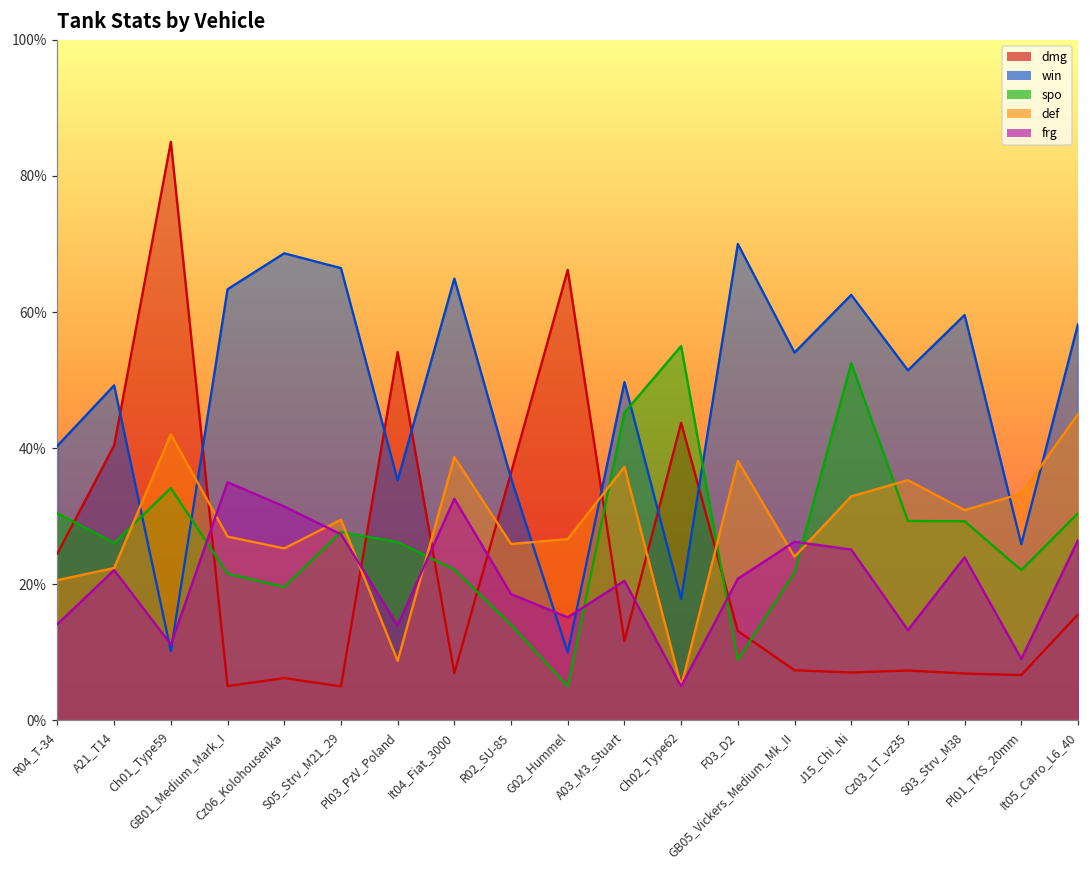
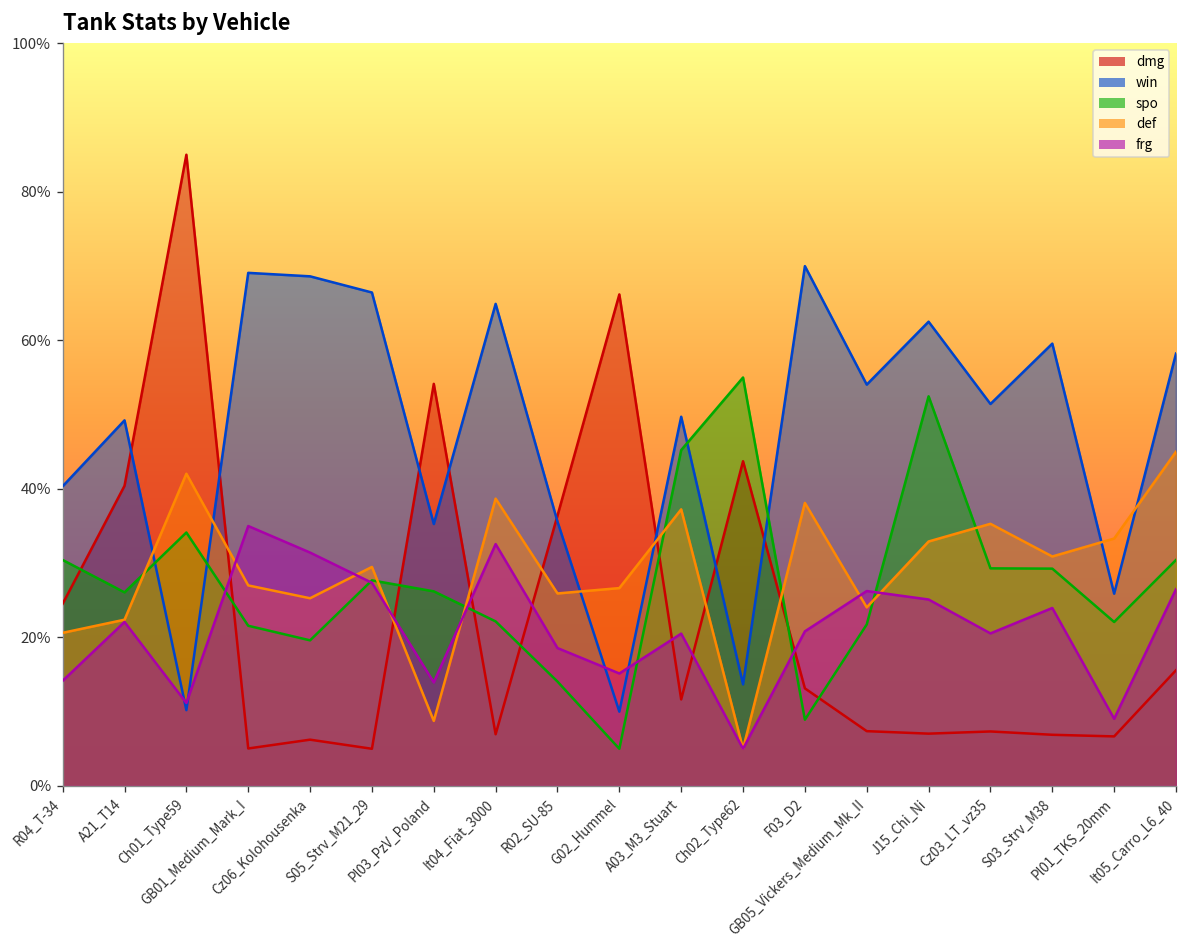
  {
    "dmg": {
      "R04_T-34": "25%",
      "A21_T14": "40%",
      "Ch01_Type59": "85%",
      "GB01_Medium_Mark_I": "5%",
      "Cz06_Kolohousenka": "6%",
      "S05_Strv_M21_29": "5%",
      "Pl03_PzV_Poland": "54%",
      "It04_Fiat_3000": "7%",
      "R02_SU-85": "36%",
      "G02_Hummel": "66%",
      "A03_M3_Stuart": "12%",
      "Ch02_Type62": "44%",
      "F03_D2": "13%",
      "GB05_Vickers_Medium_Mk_II": "7%",
      "J15_Chi_Ni": "7%",
      "Cz03_LT_vz35": "7%",
      "S03_Strv_M38": "7%",
      "Pl01_TKS_20mm": "7%",
      "It05_Carro_L6_40": "16%"
    },
    "win": {
      "R04_T-34": "40%",
      "A21_T14": "49%",
      "Ch01_Type59": "10%",
-     "GB01_Medium_Mark_I": "63%",
+     "GB01_Medium_Mark_I": "69%",
      "Cz06_Kolohousenka": "69%",
      "S05_Strv_M21_29": "66%",
      "Pl03_PzV_Poland": "35%",
      "It04_Fiat_3000": "65%",
      "R02_SU-85": "36%",
      "G02_Hummel": "10%",
      "A03_M3_Stuart": "50%",
-     "Ch02_Type62": "18%",
+     "Ch02_Type62": "14%",
      "F03_D2": "70%",
      "GB05_Vickers_Medium_Mk_II": "54%",
      "J15_Chi_Ni": "63%",
      "Cz03_LT_vz35": "51%",
      "S03_Strv_M38": "60%",
      "Pl01_TKS_20mm": "26%",
      "It05_Carro_L6_40": "58%"
    },
    "spo": {
      "R04_T-34": "30%",
      "A21_T14": "26%",
      "Ch01_Type59": "34%",
      "GB01_Medium_Mark_I": "22%",
      "Cz06_Kolohousenka": "20%",
      "Pl03_PzV_Poland": "26%",
      "It04_Fiat_3000": "22%",
      "R02_SU-85": "14%",
      "G02_Hummel": "5%",
      "A03_M3_Stuart": "45%",
      "Ch02_Type62": "55%",
      "F03_D2": "9%",
      "GB05_Vickers_Medium_Mk_II": "22%",
      "J15_Chi_Ni": "52%",
      "Cz03_LT_vz35": "29%",
      "S03_Strv_M38": "29%",
      "Pl01_TKS_20mm": "22%",
      "It05_Carro_L6_40": "30%"
    },
    "def": {
      "R04_T-34": "21%",
      "Ch01_Type59": "42%",
      "GB01_Medium_Mark_I": "27%",
      "Cz06_Kolohousenka": "25%",
      "S05_Strv_M21_29": "29%",
      "Pl03_PzV_Poland": "9%",
      "It04_Fiat_3000": "39%",
      "R02_SU-85": "26%",
      "G02_Hummel": "27%",
      "A03_M3_Stuart": "37%",
      "F03_D2": "38%",
      "GB05_Vickers_Medium_Mk_II": "24%",
      "J15_Chi_Ni": "33%",
      "Cz03_LT_vz35": "35%",
      "S03_Strv_M38": "31%",
      "Pl01_TKS_20mm": "33%",
      "It05_Carro_L6_40": "45%"
    },
    "frg": {
      "R04_T-34": "14%",
      "Ch01_Type59": "11%",
      "GB01_Medium_Mark_I": "35%",
      "Cz06_Kolohousenka": "31%",
      "Pl03_PzV_Poland": "14%",
      "It04_Fiat_3000": "33%",
      "R02_SU-85": "19%",
      "G02_Hummel": "15%",
      "A03_M3_Stuart": "21%",
      "F03_D2": "21%",
      "GB05_Vickers_Medium_Mk_II": "26%",
      "J15_Chi_Ni": "25%",
-     "Cz03_LT_vz35": "13%",
+     "Cz03_LT_vz35": "21%",
      "S03_Strv_M38": "24%",
      "Pl01_TKS_20mm": "9%",
      "It05_Carro_L6_40": "26%"
    }
  }
